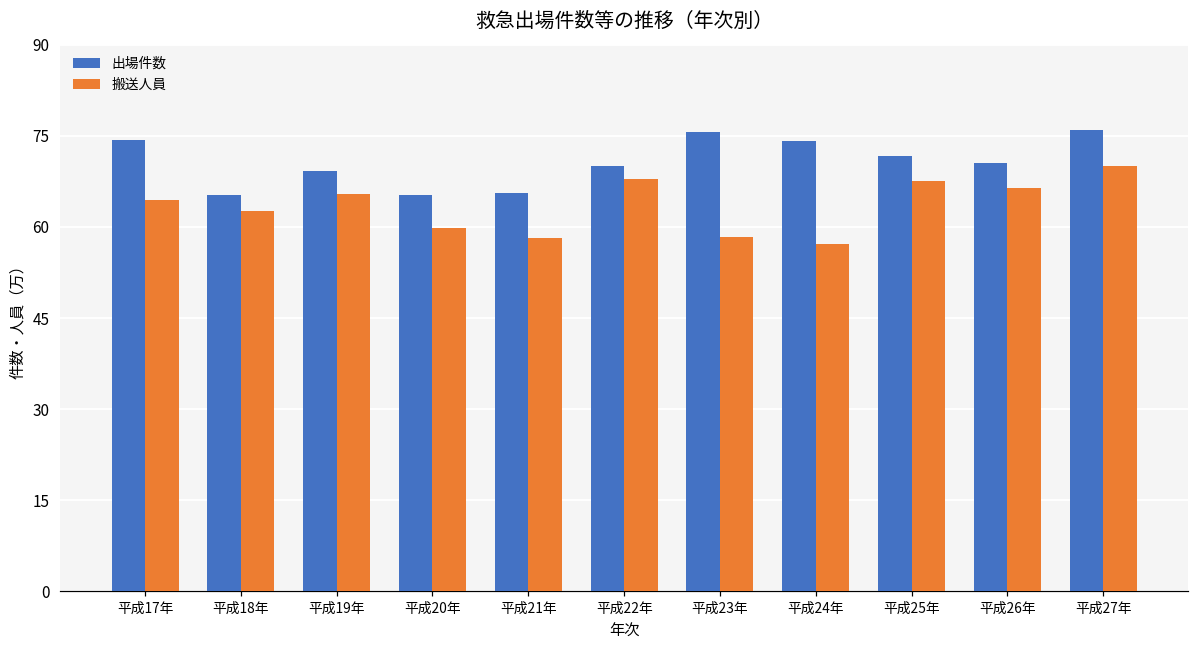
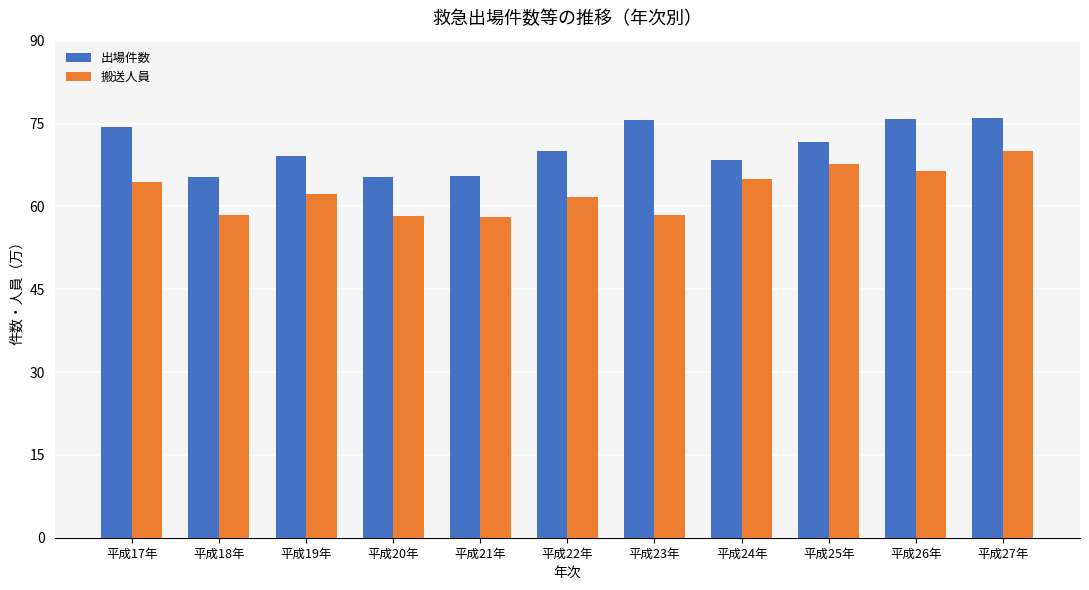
  {
    "出場件数": {
      "平成17年": 74,
      "平成18年": 65,
      "平成19年": 69,
      "平成20年": 65,
      "平成21年": 66,
      "平成22年": 70,
      "平成23年": 76,
-     "平成24年": 74,
+     "平成24年": 68,
      "平成25年": 72,
-     "平成26年": 71,
+     "平成26年": 76,
      "平成27年": 76
    },
    "搬送人員": {
      "平成17年": 64,
-     "平成18年": 63,
-     "平成19年": 65,
-     "平成20年": 60,
+     "平成18年": 58,
+     "平成19年": 62,
+     "平成20年": 58,
      "平成21年": 58,
-     "平成22年": 68,
+     "平成22年": 62,
      "平成23年": 58,
-     "平成24年": 57,
+     "平成24年": 65,
      "平成25年": 68,
      "平成26年": 66,
      "平成27年": 70
    }
  }
